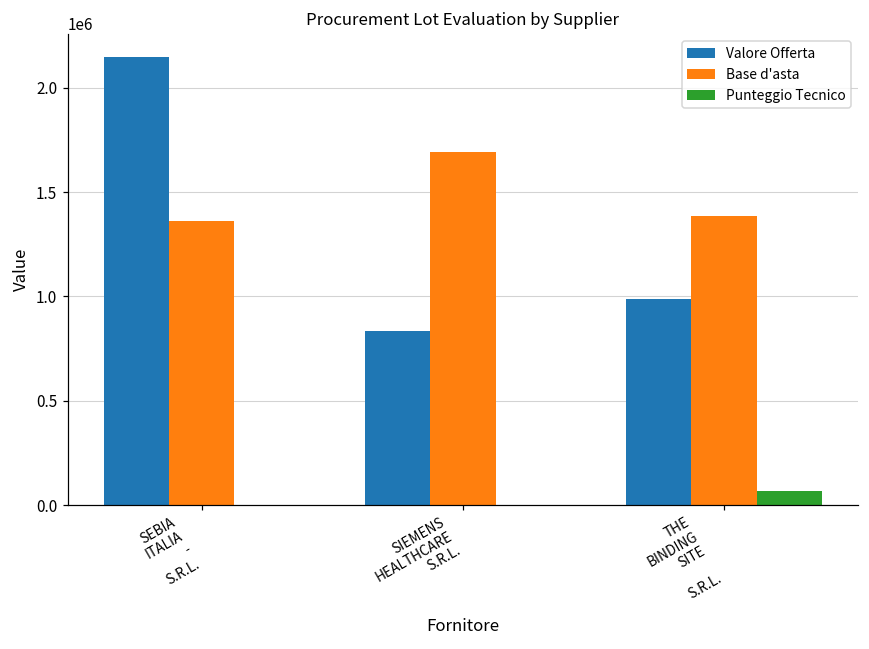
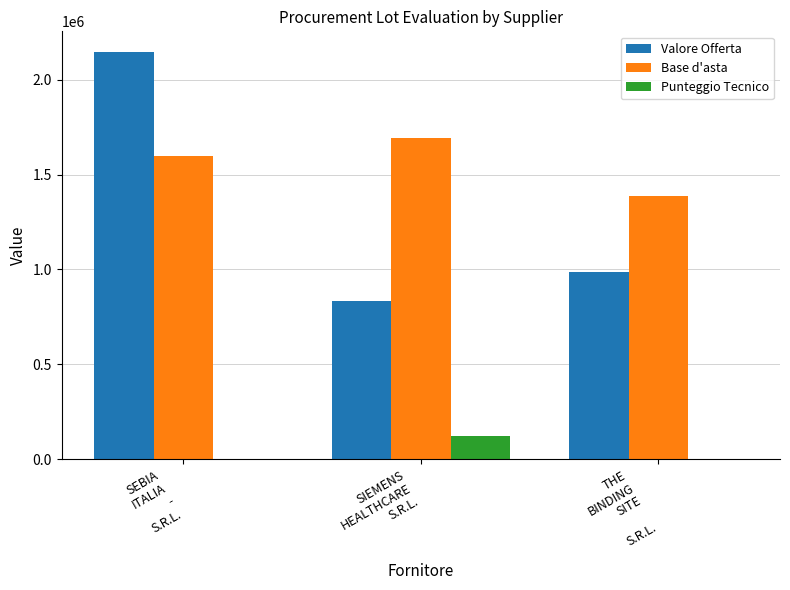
  {
    "Valore Offerta": {
      "SEBIA ITALIA - S.R.L.": 2150000,
      "SIEMENS HEALTHCARE S.R.L.": 830000,
      "THE BINDING SITE S.R.L.": 990000
    },
    "Base d'asta": {
-     "SEBIA ITALIA - S.R.L.": 1360000,
+     "SEBIA ITALIA - S.R.L.": 1600000,
      "SIEMENS HEALTHCARE S.R.L.": 1690000,
      "THE BINDING SITE S.R.L.": 1390000
    },
    "Punteggio Tecnico": {
-     "SIEMENS HEALTHCARE S.R.L.": 0,
-     "THE BINDING SITE S.R.L.": 70000
+     "SIEMENS HEALTHCARE S.R.L.": 120000,
+     "THE BINDING SITE S.R.L.": 0
    }
  }
